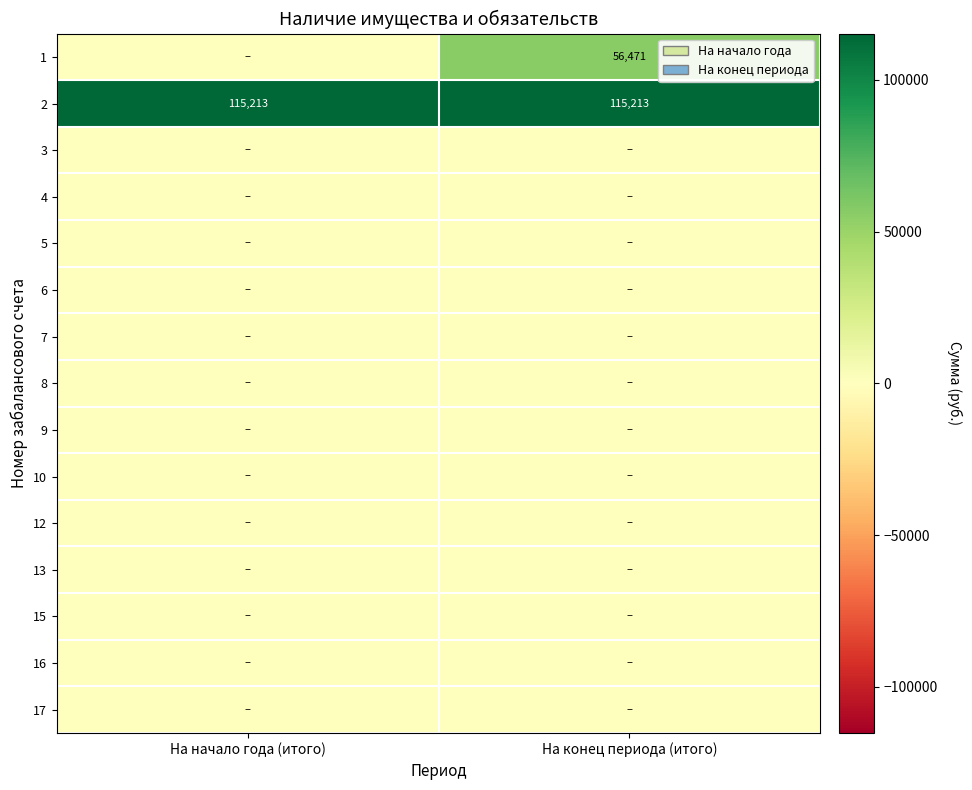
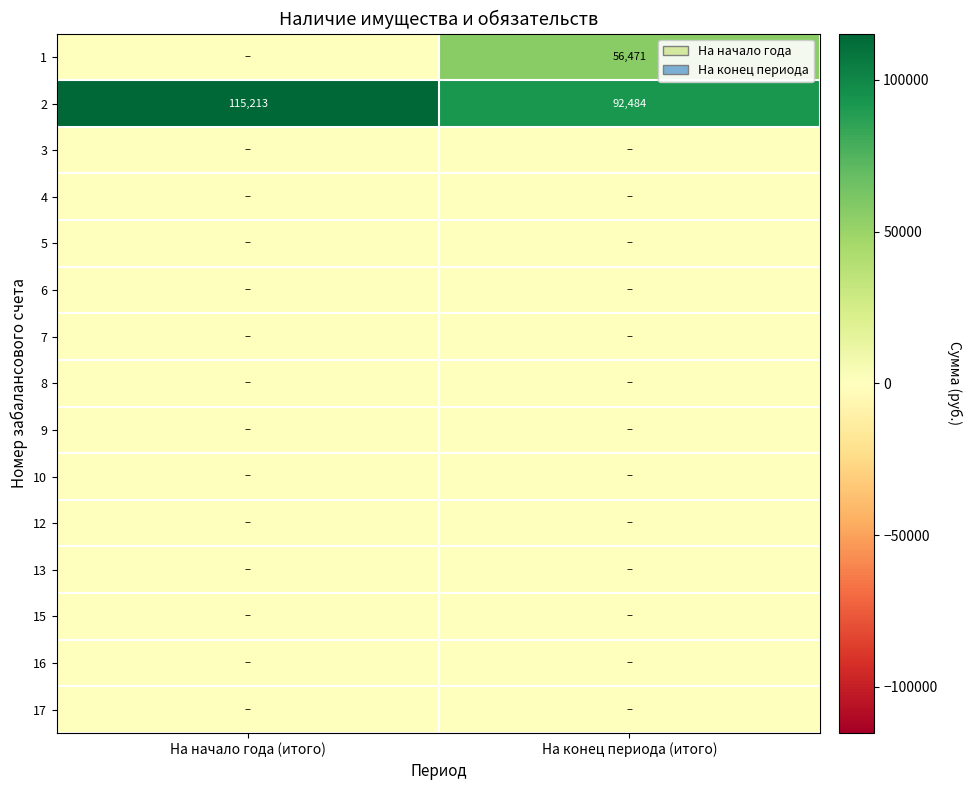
  {
    "1": {
      "На конец периода (итого)": "56,471"
    },
    "2": {
      "На начало года (итого)": "115,213",
-     "На конец периода (итого)": "115,213"
+     "На конец периода (итого)": "92,484"
    }
  }
